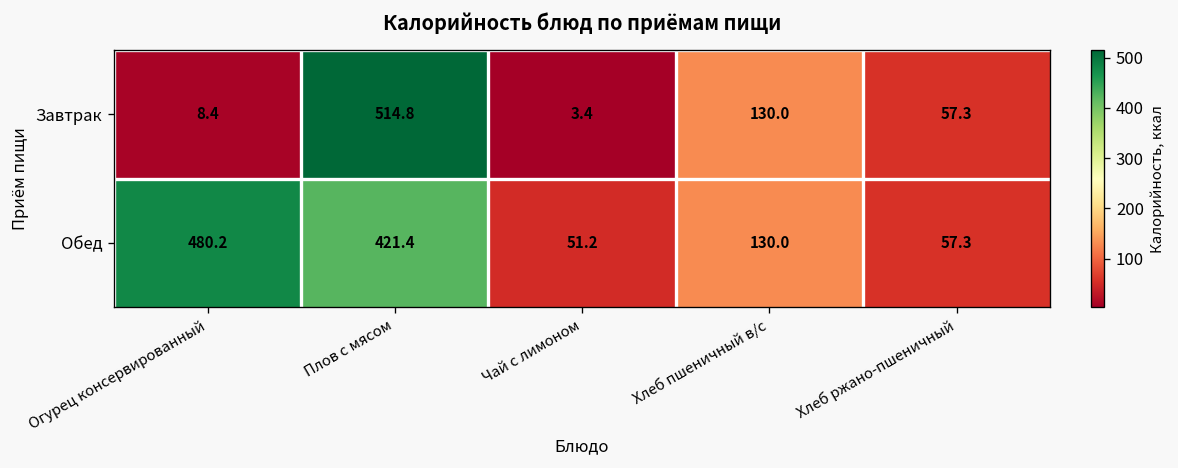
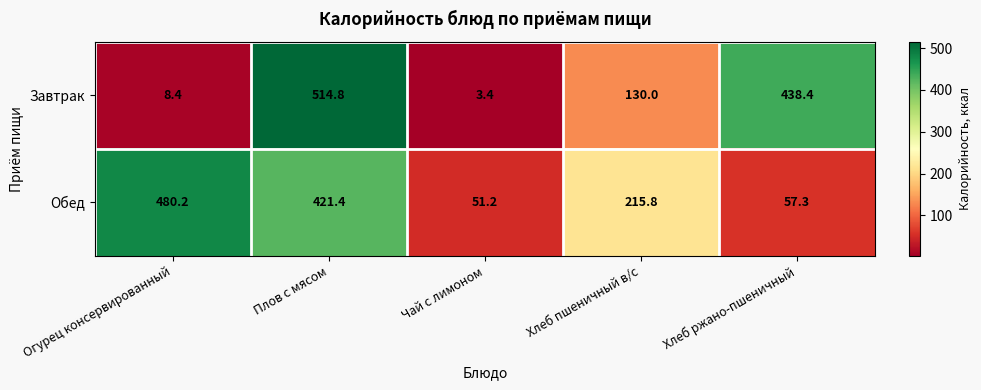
  {
    "Завтрак": {
      "Огурец консервированный": 8.4,
      "Плов с мясом": 514.8,
      "Чай с лимоном": 3.4,
      "Хлеб пшеничный в/с": 130.0,
-     "Хлеб ржано-пшеничный": 57.3
+     "Хлеб ржано-пшеничный": 438.4
    },
    "Обед": {
      "Огурец консервированный": 480.2,
      "Плов с мясом": 421.4,
      "Чай с лимоном": 51.2,
-     "Хлеб пшеничный в/с": 130.0,
+     "Хлеб пшеничный в/с": 215.8,
      "Хлеб ржано-пшеничный": 57.3
    }
  }
